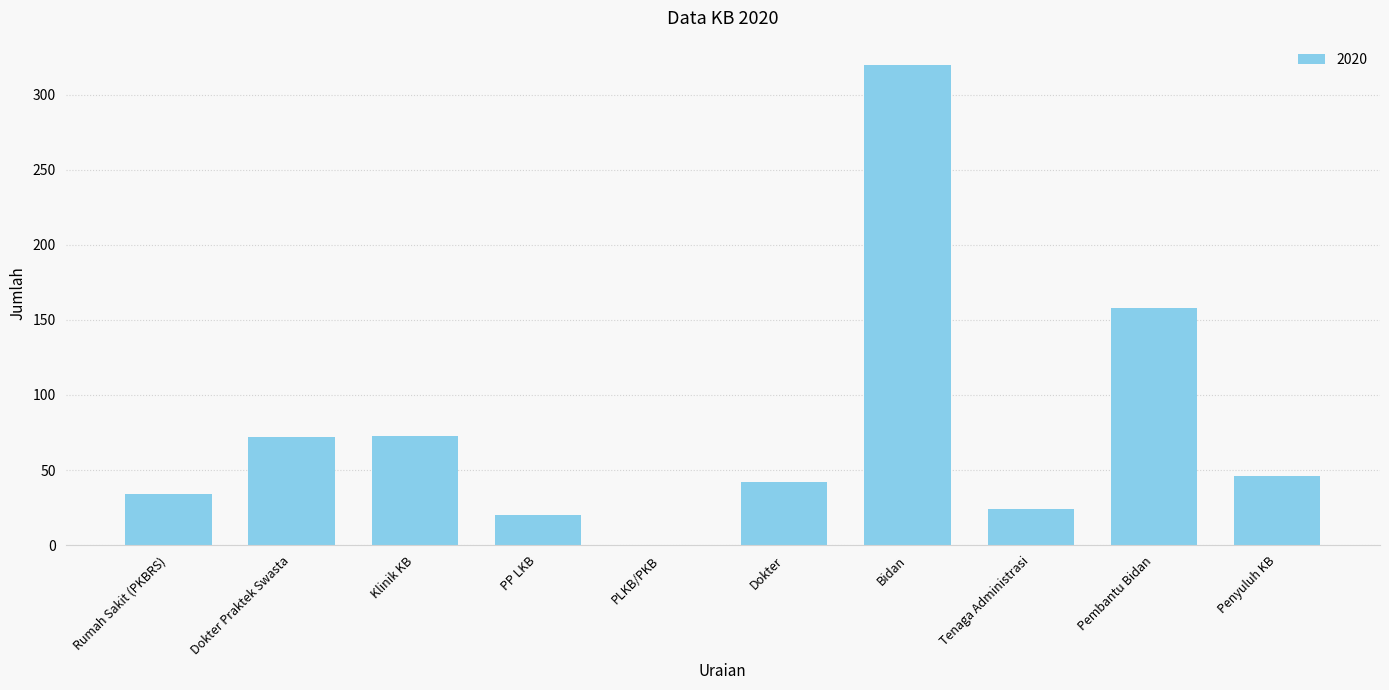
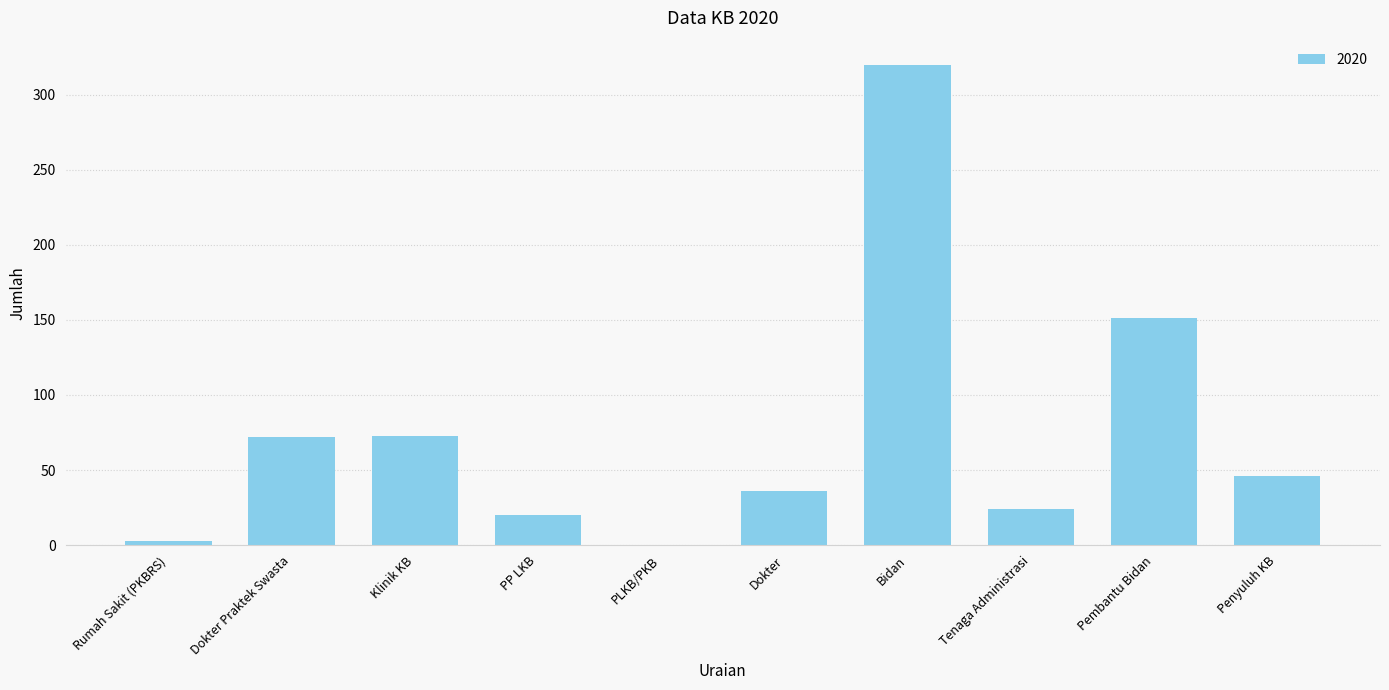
  {
-   "Rumah Sakit (PKBRS)": 34,
+   "Rumah Sakit (PKBRS)": 3,
    "Dokter Praktek Swasta": 72,
    "Klinik KB": 73,
    "PP LKB": 20,
    "PLKB/PKB": 0,
-   "Dokter": 42,
+   "Dokter": 36,
    "Bidan": 320,
    "Tenaga Administrasi": 24,
-   "Pembantu Bidan": 158,
+   "Pembantu Bidan": 151,
    "Penyuluh KB": 46
  }
